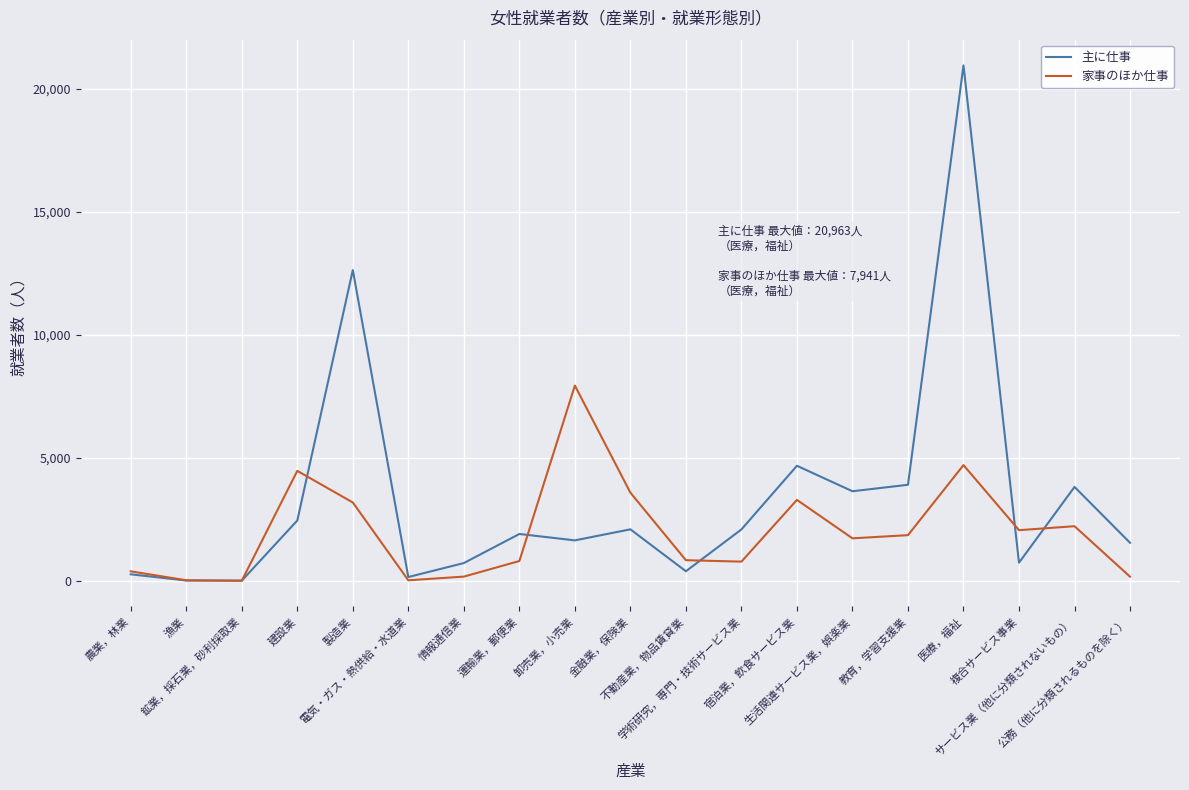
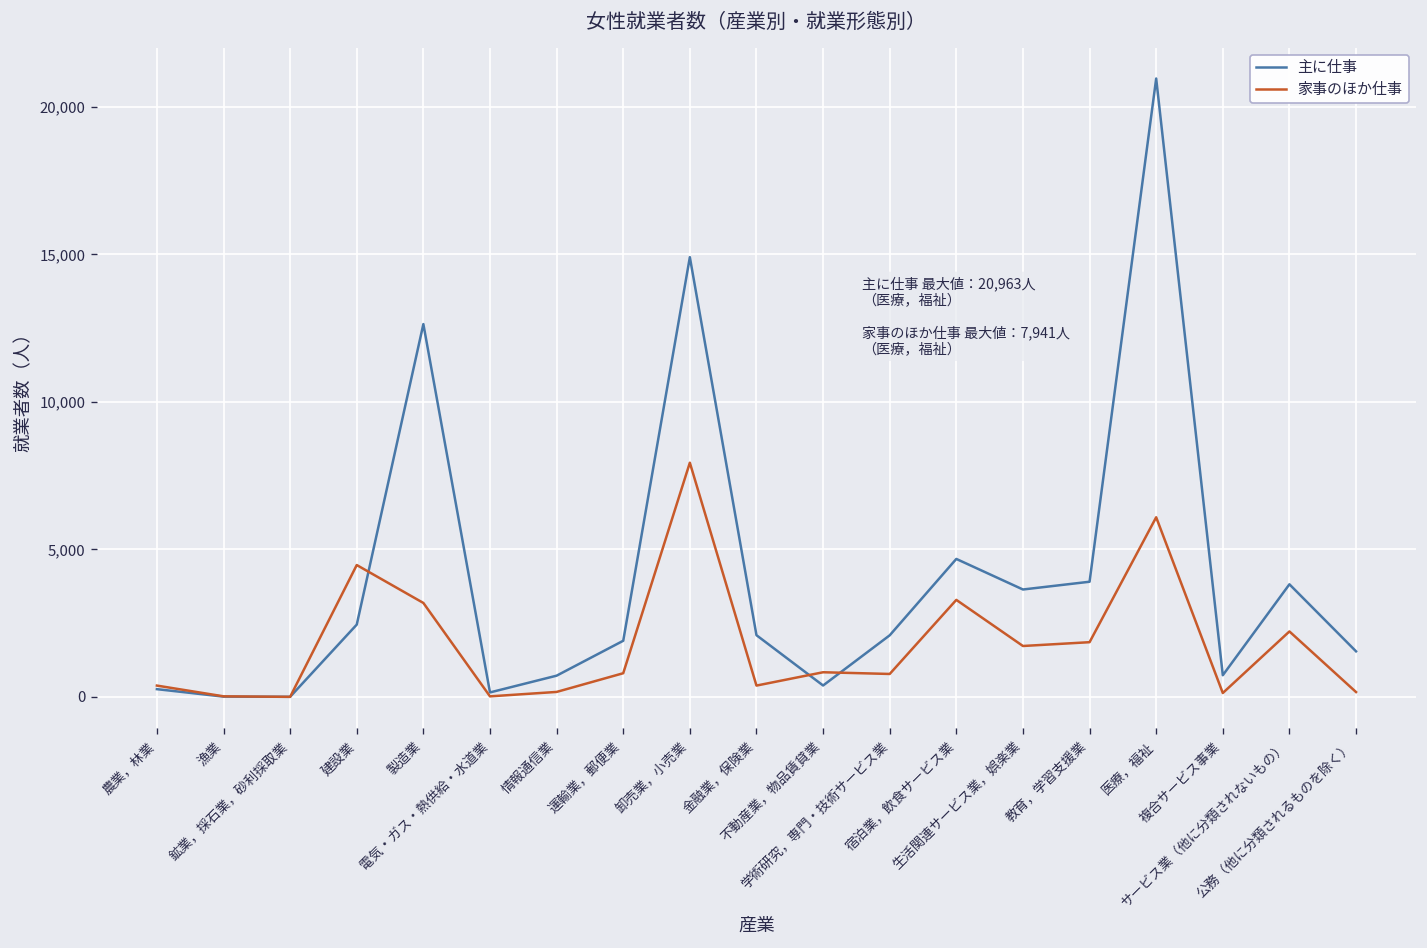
  {
    "主に仕事": {
      "農業，林業": "300",
      "建設業": "2,500",
      "製造業": "12,600",
      "電気・ガス・熱供給・水道業": "200",
      "情報通信業": "700",
      "運輸業，郵便業": "1,900",
-     "卸売業，小売業": "1,600",
+     "卸売業，小売業": "14,900",
      "金融業，保険業": "2,100",
      "不動産業，物品賃貸業": "400",
      "学術研究，専門・技術サービス業": "2,100",
      "宿泊業，飲食サービス業": "4,700",
      "生活関連サービス業，娯楽業": "3,600",
      "教育，学習支援業": "3,900",
      "医療，福祉": "21,000",
      "複合サービス事業": "700",
      "サービス業（他に分類されないもの）": "3,800",
      "公務（他に分類されるものを除く）": "1,500"
    },
    "家事のほか仕事": {
      "農業，林業": "400",
      "建設業": "4,500",
      "製造業": "3,200",
      "電気・ガス・熱供給・水道業": "0",
      "情報通信業": "200",
      "運輸業，郵便業": "800",
      "卸売業，小売業": "7,900",
-     "金融業，保険業": "3,600",
+     "金融業，保険業": "400",
      "不動産業，物品賃貸業": "800",
      "学術研究，専門・技術サービス業": "800",
      "宿泊業，飲食サービス業": "3,300",
      "生活関連サービス業，娯楽業": "1,700",
      "教育，学習支援業": "1,900",
-     "医療，福祉": "4,700",
-     "複合サービス事業": "2,100",
+     "医療，福祉": "6,100",
+     "複合サービス事業": "100",
      "サービス業（他に分類されないもの）": "2,200",
      "公務（他に分類されるものを除く）": "200"
    }
  }
